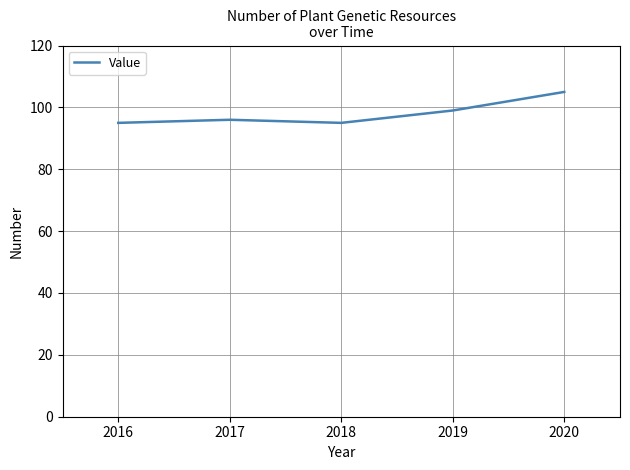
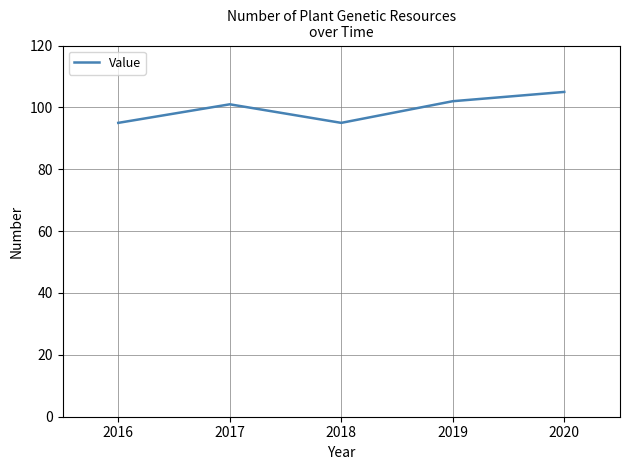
  {
    "2016": 95,
-   "2017": 96,
+   "2017": 101,
    "2018": 95,
-   "2019": 99,
+   "2019": 102,
    "2020": 105
  }
